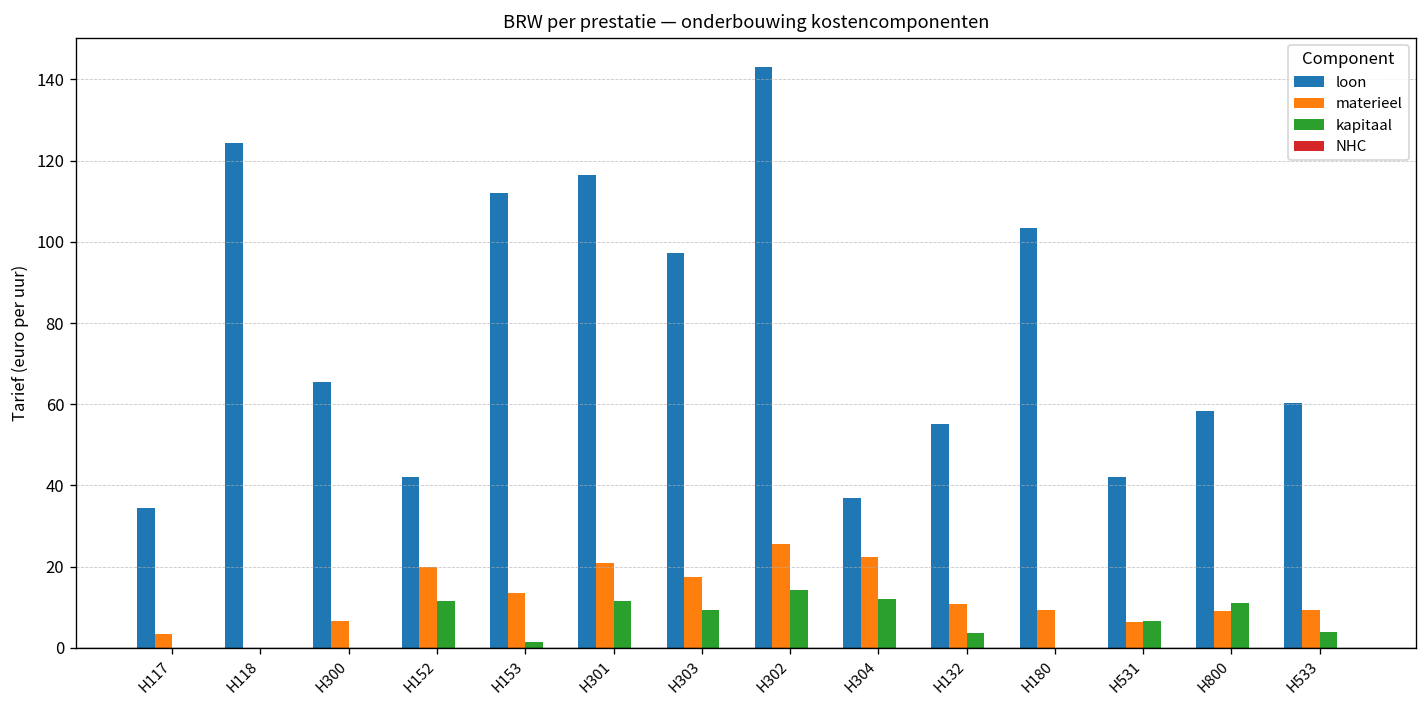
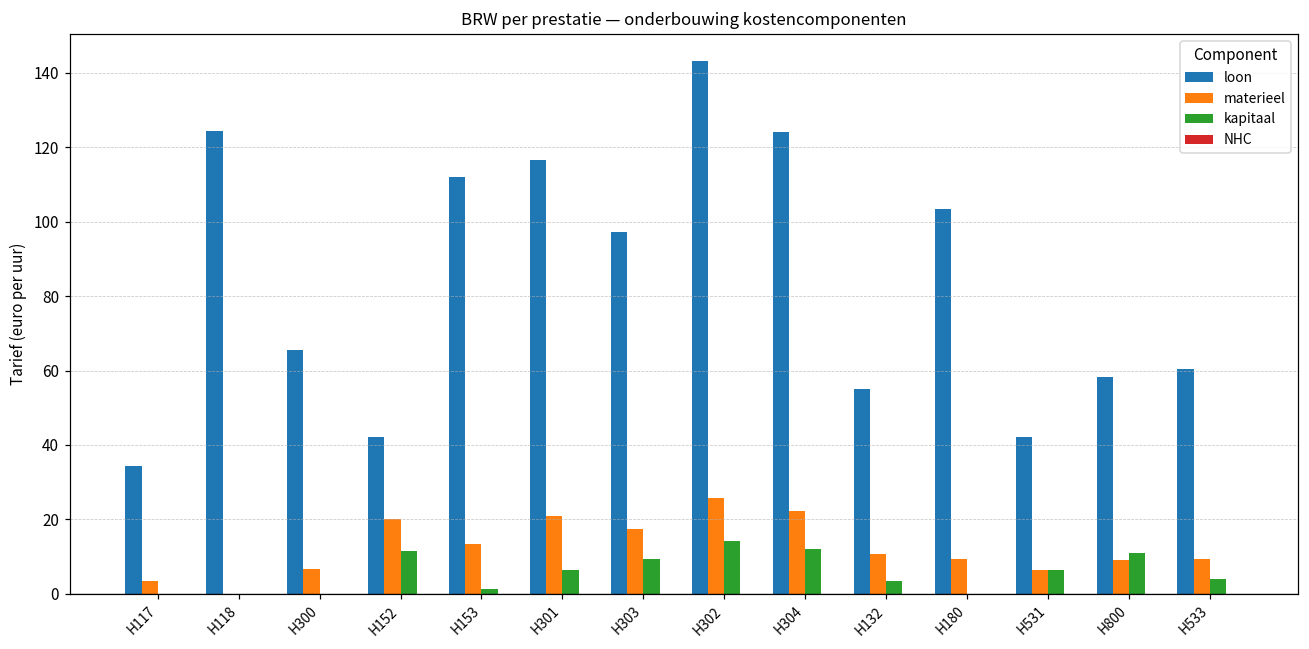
  {
    "loon": {
      "H117": 34,
      "H118": 124,
      "H300": 66,
      "H152": 42,
      "H153": 112,
      "H301": 116,
      "H303": 97,
      "H302": 143,
-     "H304": 37,
+     "H304": 124,
      "H132": 55,
      "H180": 103,
      "H531": 42,
      "H800": 58,
      "H533": 60
    },
    "materieel": {
      "H117": 3,
      "H118": 0,
      "H300": 7,
      "H152": 20,
      "H153": 13,
      "H301": 21,
      "H303": 18,
      "H302": 26,
      "H304": 22,
      "H132": 11,
      "H180": 9,
      "H531": 6,
      "H800": 9,
      "H533": 9
    },
    "kapitaal": {
      "H117": 0,
      "H118": 0,
      "H300": 0,
      "H152": 12,
      "H153": 1,
-     "H301": 12,
+     "H301": 6,
      "H303": 9,
      "H302": 14,
      "H304": 12,
      "H132": 4,
      "H180": 0,
      "H531": 7,
      "H800": 11,
      "H533": 4
    },
    "NHC": {
      "H117": 0,
      "H118": 0,
      "H300": 0,
      "H152": 0,
      "H153": 0,
      "H301": 0,
      "H303": 0,
      "H302": 0,
      "H304": 0,
      "H132": 0,
      "H180": 0,
      "H531": 0,
      "H800": 0,
      "H533": 0
    }
  }
